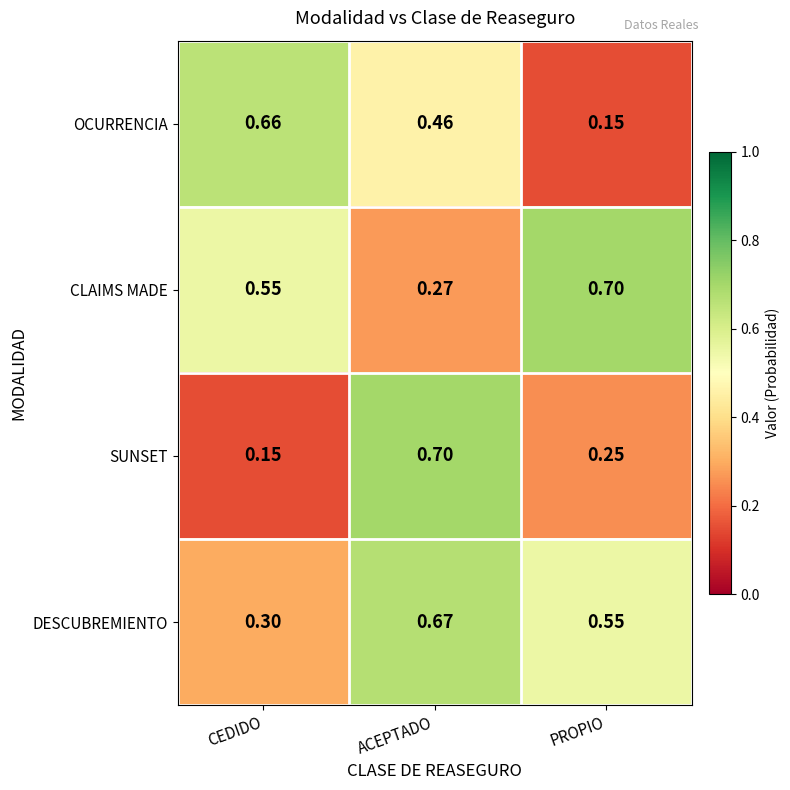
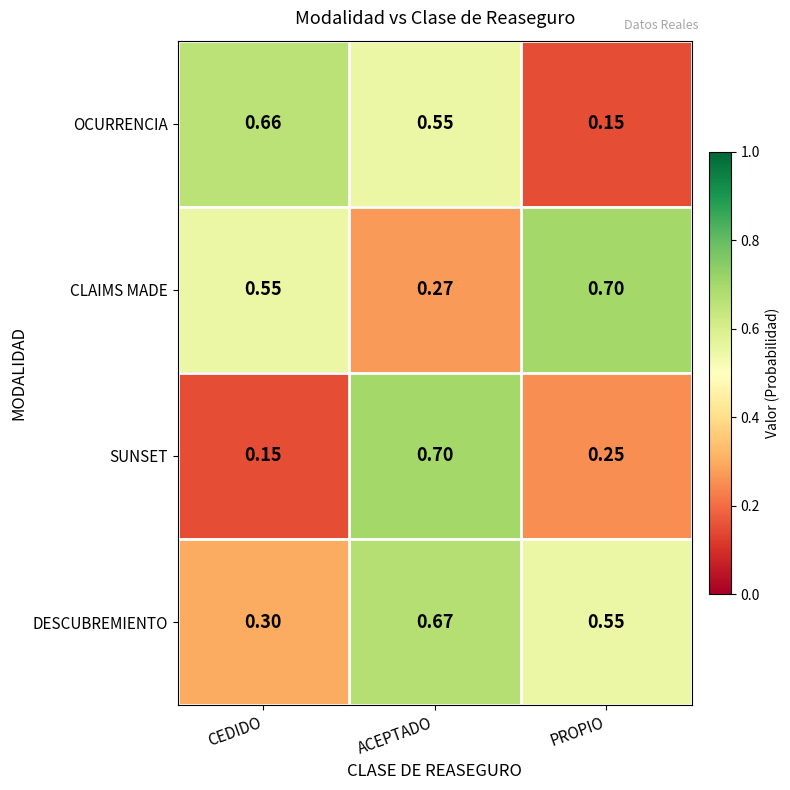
  {
    "OCURRENCIA": {
      "CEDIDO": 0.66,
-     "ACEPTADO": 0.46,
+     "ACEPTADO": 0.55,
      "PROPIO": 0.15
    },
    "CLAIMS MADE": {
      "CEDIDO": 0.55,
      "ACEPTADO": 0.27,
      "PROPIO": 0.70
    },
    "SUNSET": {
      "CEDIDO": 0.15,
      "ACEPTADO": 0.70,
      "PROPIO": 0.25
    },
    "DESCUBREMIENTO": {
      "CEDIDO": 0.30,
      "ACEPTADO": 0.67,
      "PROPIO": 0.55
    }
  }
